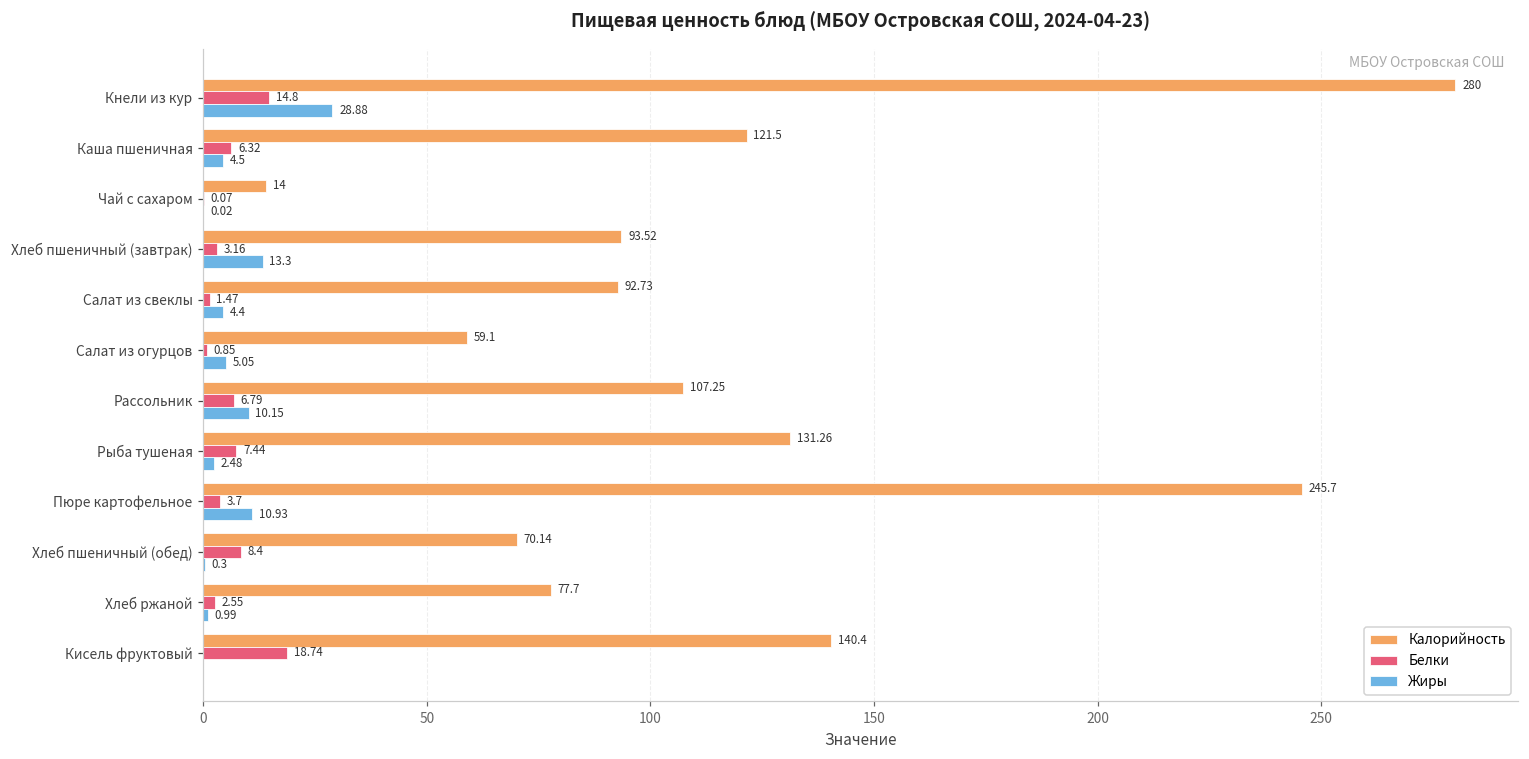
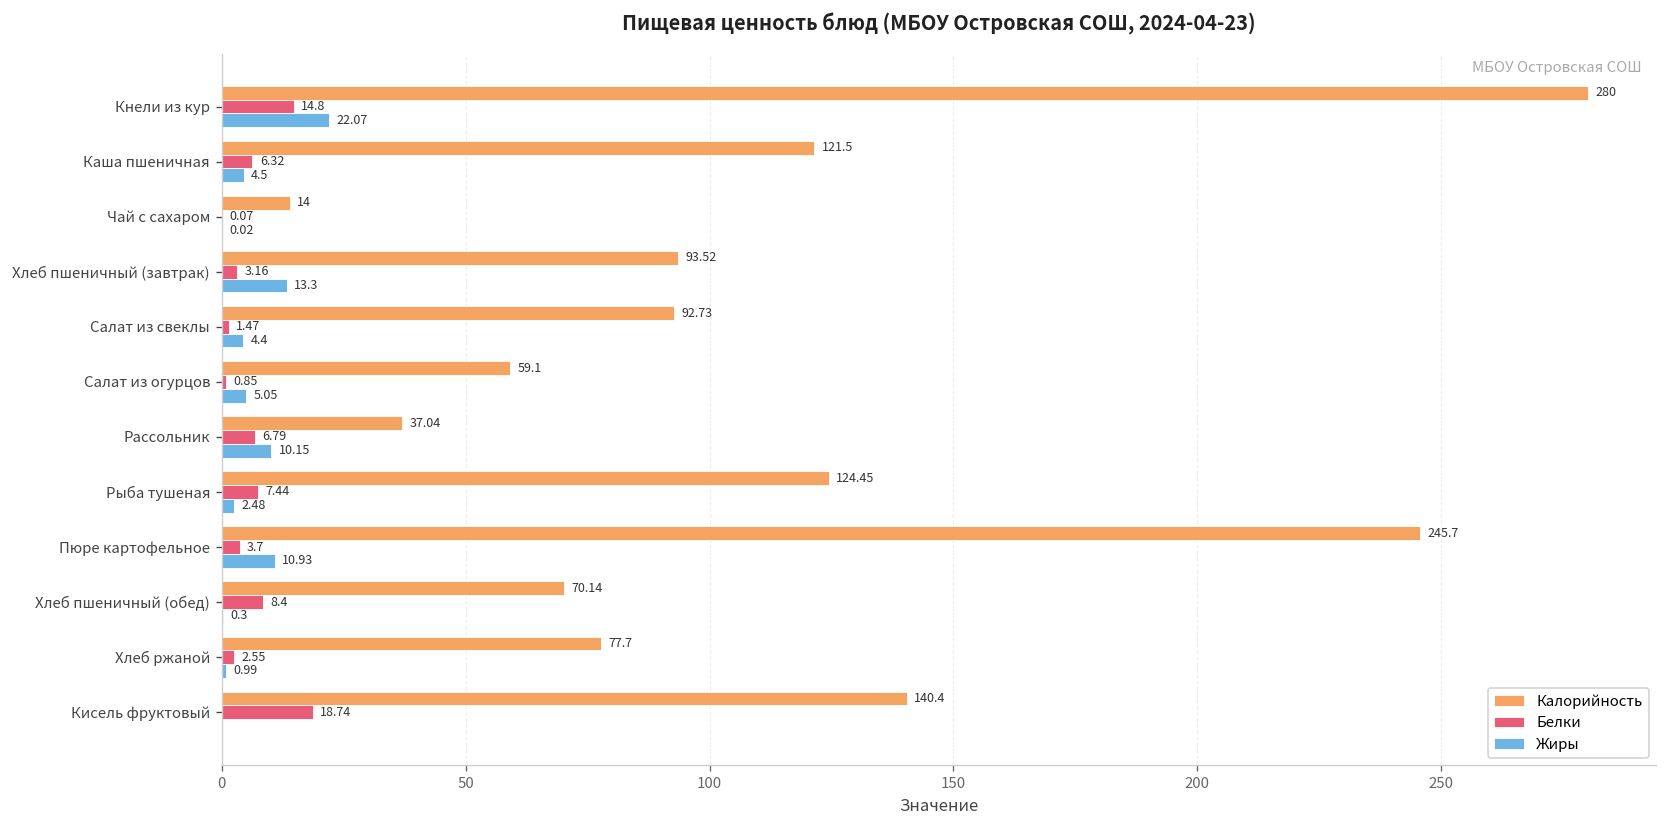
  {
    "Калорийность": {
      "Кнели из кур": 280,
      "Каша пшеничная": 121.5,
      "Чай с сахаром": 14,
      "Хлеб пшеничный (завтрак)": 93.52,
      "Салат из свеклы": 92.73,
      "Салат из огурцов": 59.1,
-     "Рассольник": 107.25,
-     "Рыба тушеная": 131.26,
+     "Рассольник": 37.04,
+     "Рыба тушеная": 124.45,
      "Пюре картофельное": 245.7,
      "Хлеб пшеничный (обед)": 70.14,
      "Хлеб ржаной": 77.7,
      "Кисель фруктовый": 140.4
    },
    "Белки": {
      "Кнели из кур": 14.8,
      "Каша пшеничная": 6.32,
      "Чай с сахаром": 0.07,
      "Хлеб пшеничный (завтрак)": 3.16,
      "Салат из свеклы": 1.47,
      "Салат из огурцов": 0.85,
      "Рассольник": 6.79,
      "Рыба тушеная": 7.44,
      "Пюре картофельное": 3.7,
      "Хлеб пшеничный (обед)": 8.4,
      "Хлеб ржаной": 2.55,
      "Кисель фруктовый": 18.74
    },
    "Жиры": {
-     "Кнели из кур": 28.88,
+     "Кнели из кур": 22.07,
      "Каша пшеничная": 4.5,
      "Чай с сахаром": 0.02,
      "Хлеб пшеничный (завтрак)": 13.3,
      "Салат из свеклы": 4.4,
      "Салат из огурцов": 5.05,
      "Рассольник": 10.15,
      "Рыба тушеная": 2.48,
      "Пюре картофельное": 10.93,
      "Хлеб пшеничный (обед)": 0.3,
      "Хлеб ржаной": 0.99
    }
  }
